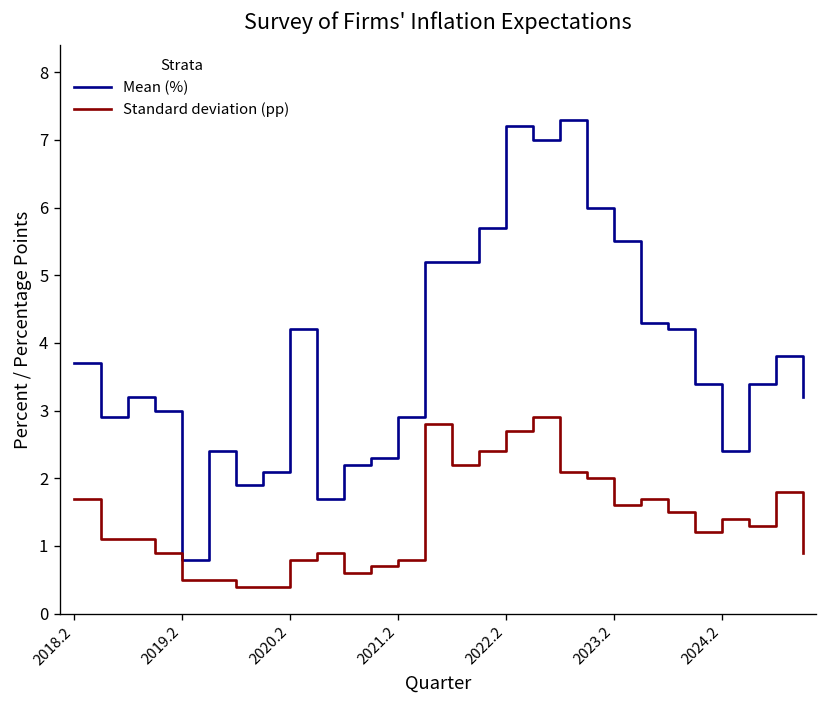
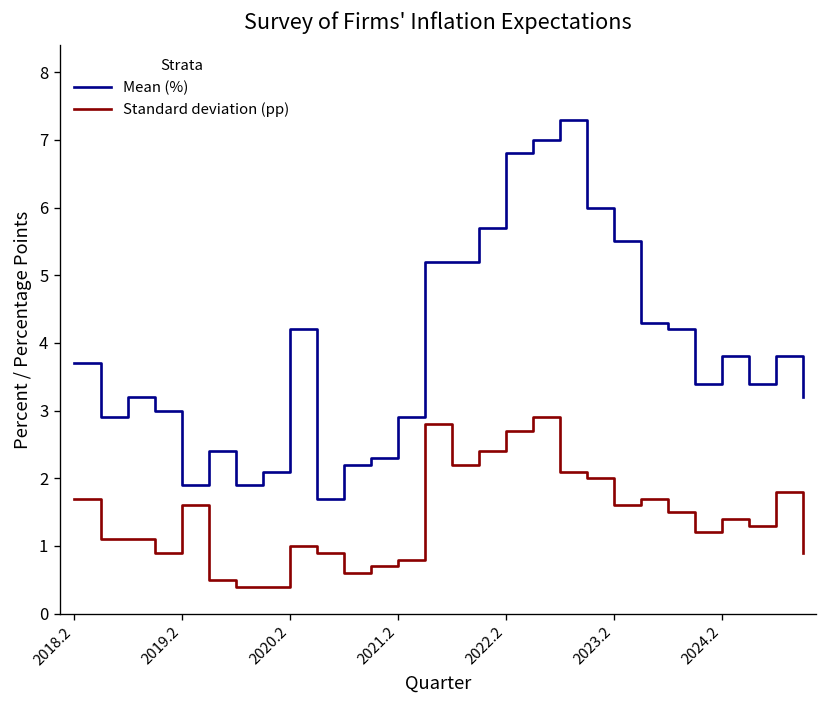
  {
    "Mean (%)": {
      "2018.2": 3.7,
-     "2019.2": 0.8,
+     "2019.2": 1.9,
      "2020.2": 4.2,
      "2021.2": 2.9,
-     "2022.2": 7.2,
+     "2022.2": 6.8,
      "2023.2": 5.5,
-     "2024.2": 2.4
+     "2024.2": 3.8
    },
    "Standard deviation (pp)": {
      "2018.2": 1.7,
-     "2019.2": 0.5,
-     "2020.2": 0.8,
+     "2019.2": 1.6,
+     "2020.2": 1.0,
      "2021.2": 0.8,
      "2022.2": 2.7,
      "2023.2": 1.6,
      "2024.2": 1.4
    }
  }
